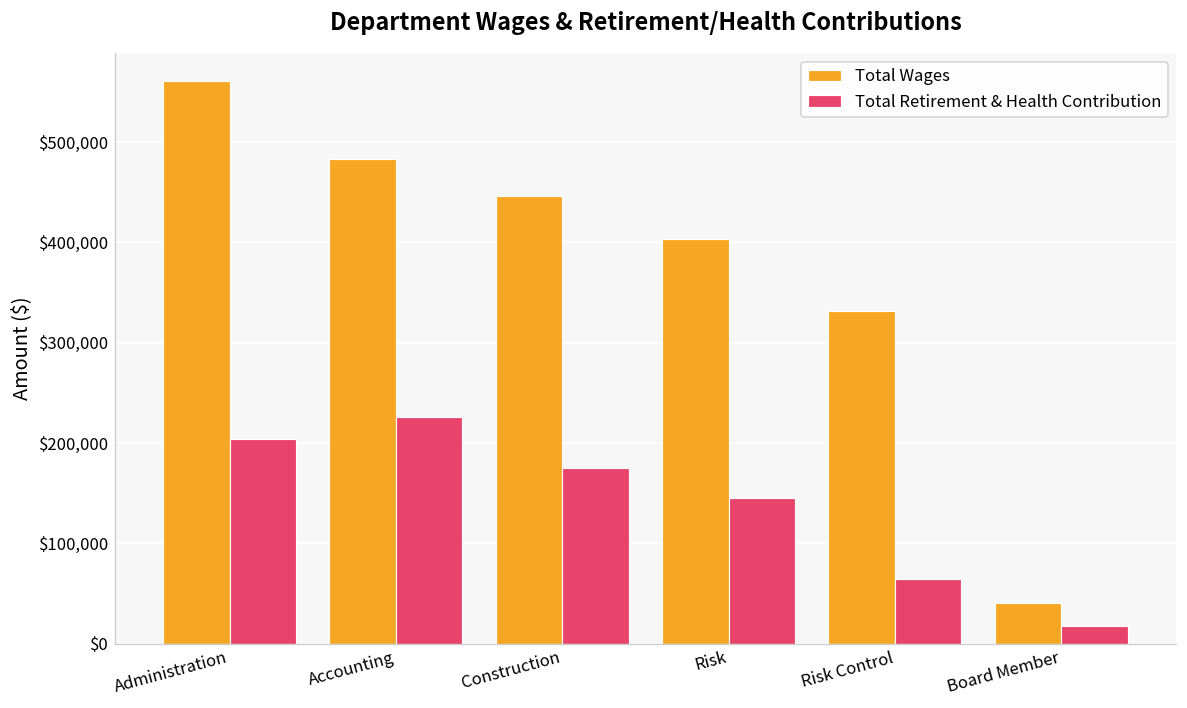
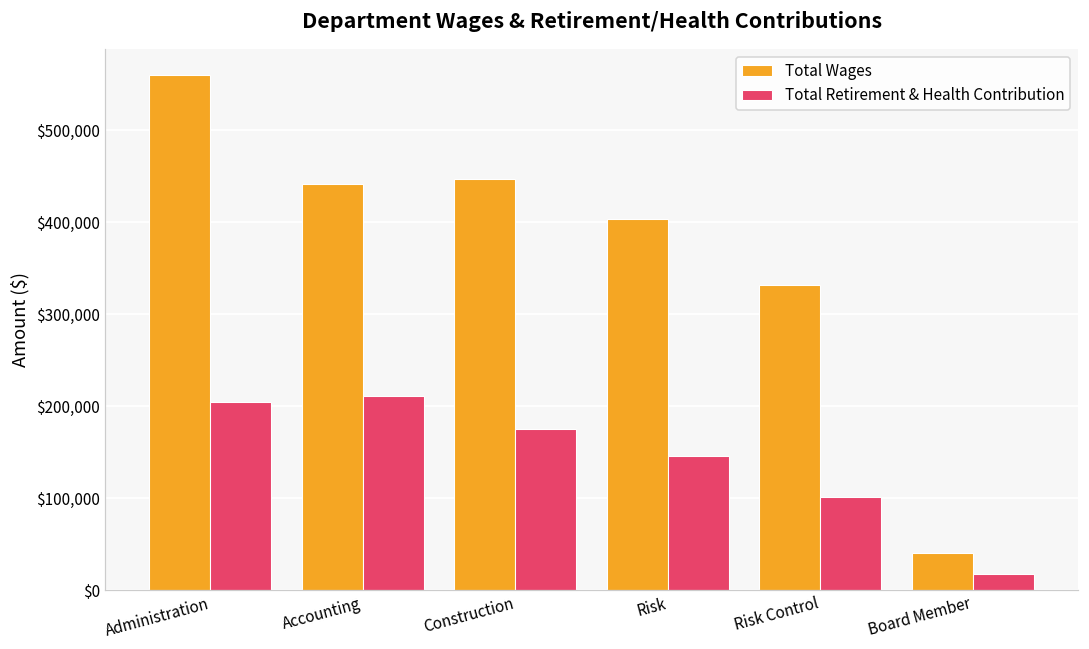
  {
    "Total Wages": {
      "Administration": "$560,000",
-     "Accounting": "$480,000",
+     "Accounting": "$440,000",
      "Construction": "$450,000",
      "Risk": "$400,000",
      "Risk Control": "$330,000",
      "Board Member": "$40,000"
    },
    "Total Retirement & Health Contribution": {
      "Administration": "$200,000",
-     "Accounting": "$230,000",
+     "Accounting": "$210,000",
      "Construction": "$180,000",
      "Risk": "$150,000",
-     "Risk Control": "$60,000",
+     "Risk Control": "$100,000",
      "Board Member": "$20,000"
    }
  }
